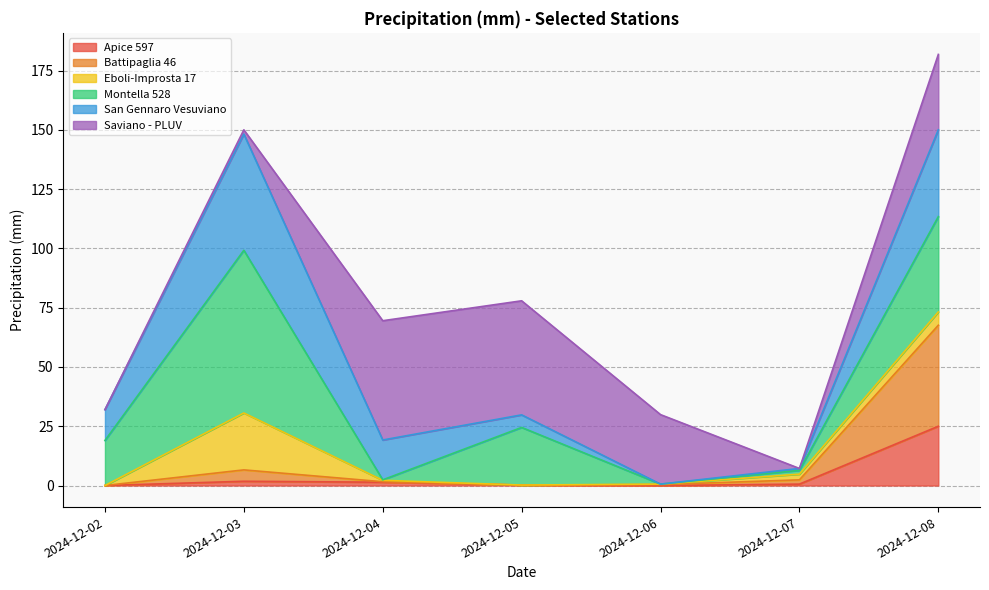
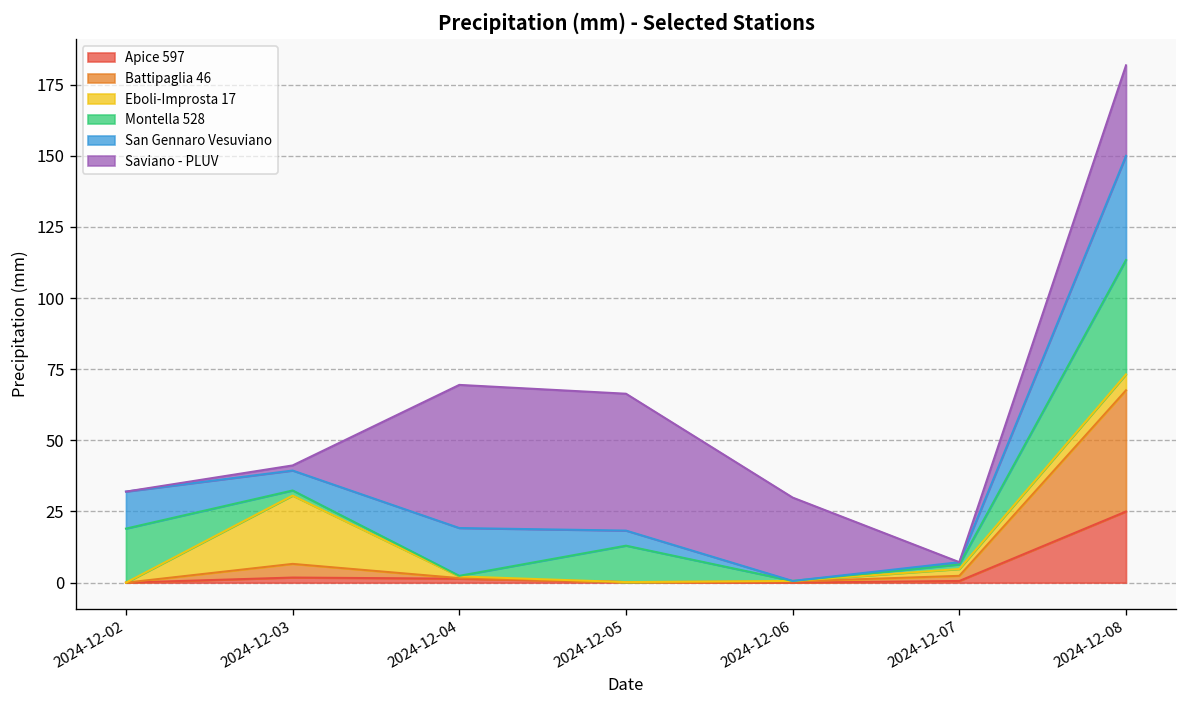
  {
    "Eboli-Improsta 17": {
      "2024-12-03": 24,
      "2024-12-07": 2,
      "2024-12-08": 6
    },
    "Montella 528": {
      "2024-12-02": 19,
-     "2024-12-03": 69,
-     "2024-12-05": 24,
+     "2024-12-03": 2,
+     "2024-12-05": 13,
      "2024-12-08": 40
    },
    "San Gennaro Vesuviano": {
-     "2024-12-03": 49,
+     "2024-12-03": 7,
      "2024-12-04": 17,
      "2024-12-05": 5,
      "2024-12-08": 37
    },
    "Saviano - PLUV": {
      "2024-12-03": 2,
      "2024-12-04": 50,
      "2024-12-05": 48,
      "2024-12-06": 29,
      "2024-12-08": 32
    }
  }
